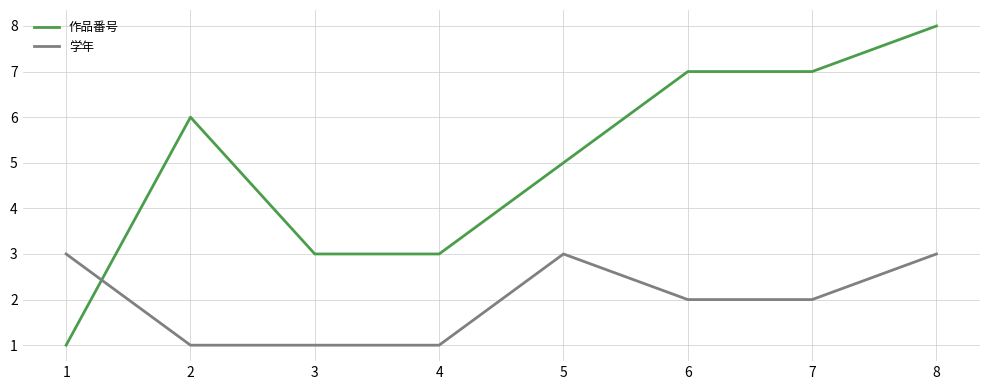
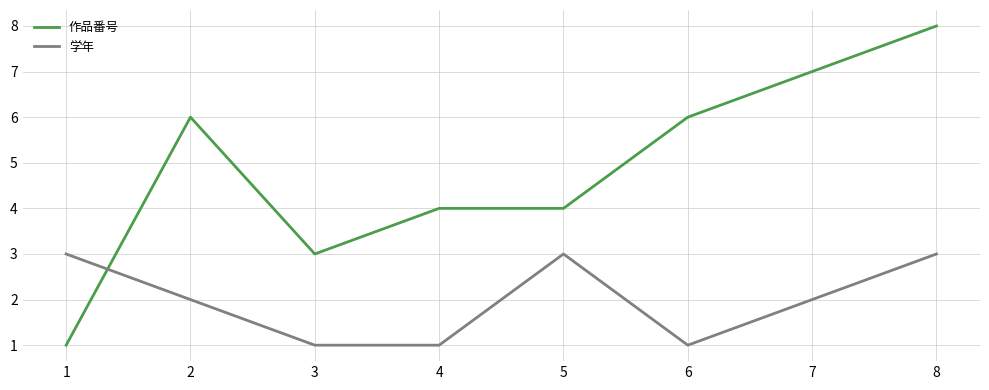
  {
    "作品番号": {
      "1": 1,
      "2": 6,
      "3": 3,
-     "4": 3,
-     "5": 5,
-     "6": 7,
+     "4": 4,
+     "5": 4,
+     "6": 6,
      "7": 7,
      "8": 8
    },
    "学年": {
      "1": 3,
-     "2": 1,
+     "2": 2,
      "3": 1,
      "4": 1,
      "5": 3,
-     "6": 2,
+     "6": 1,
      "7": 2,
      "8": 3
    }
  }
